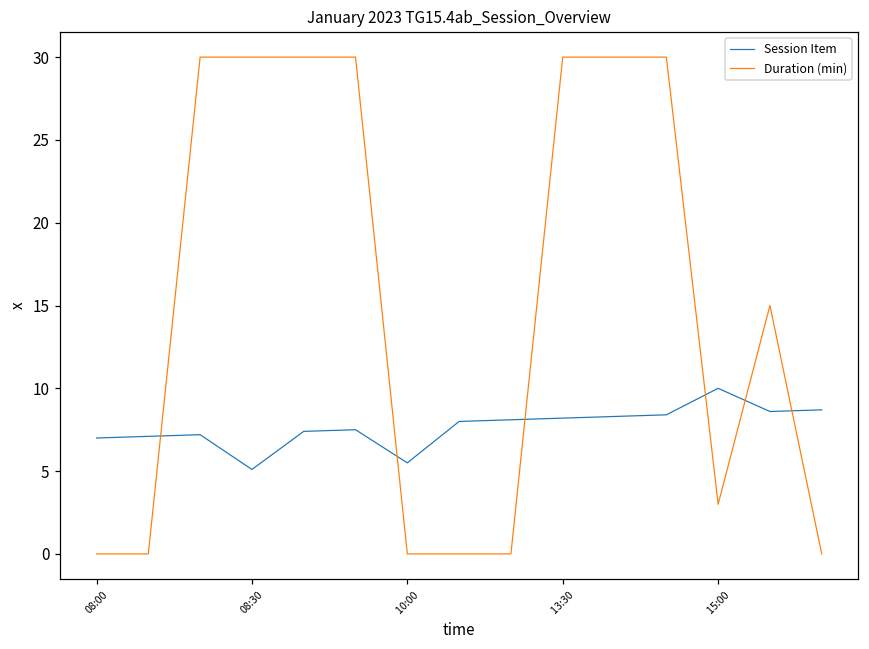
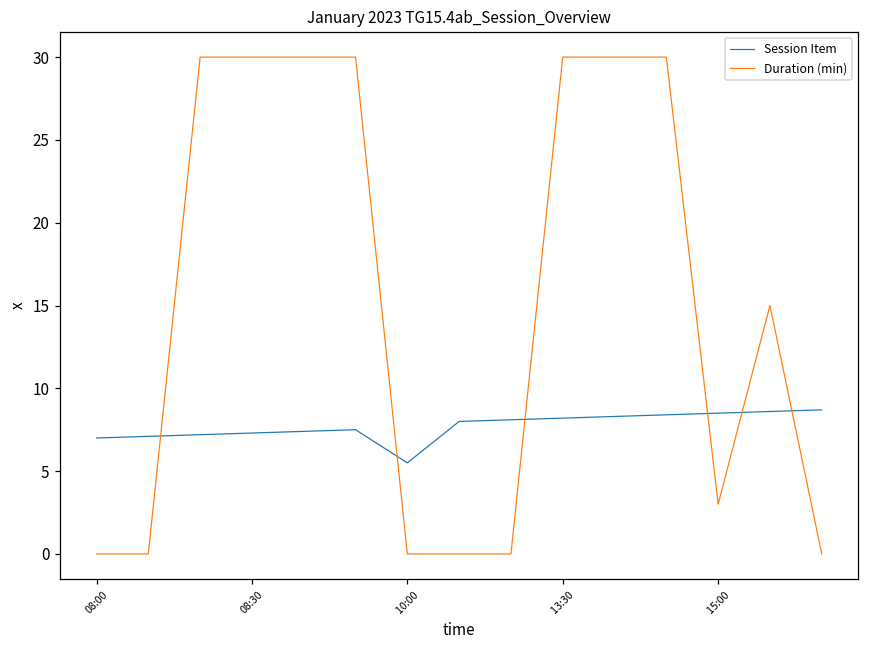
  {
    "Session Item": {
-     "08:30": 5.1,
+     "08:30": 7.3,
      "10:00": 5.5,
-     "15:00": 10.0
+     "15:00": 8.5
    },
    "Duration (min)": {
      "08:30": 30.0,
      "10:00": 0.0,
      "15:00": 3.0
    }
  }
